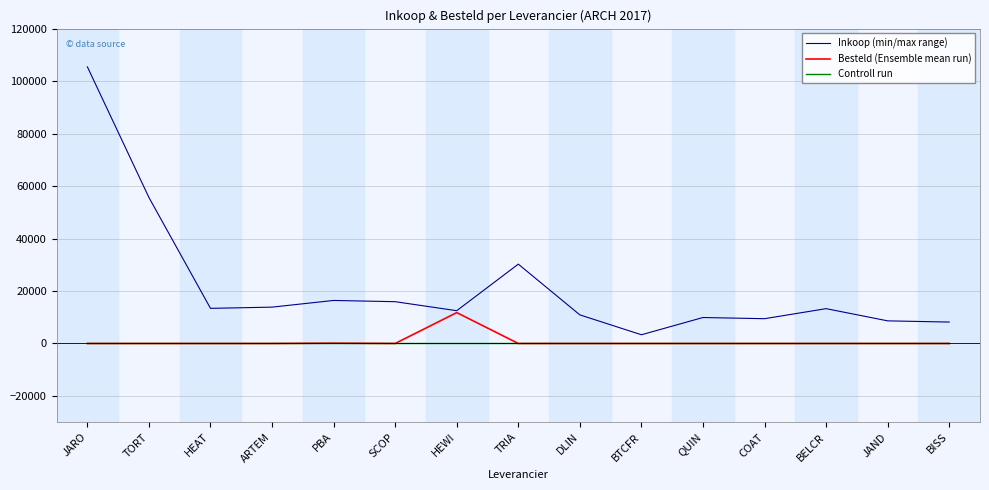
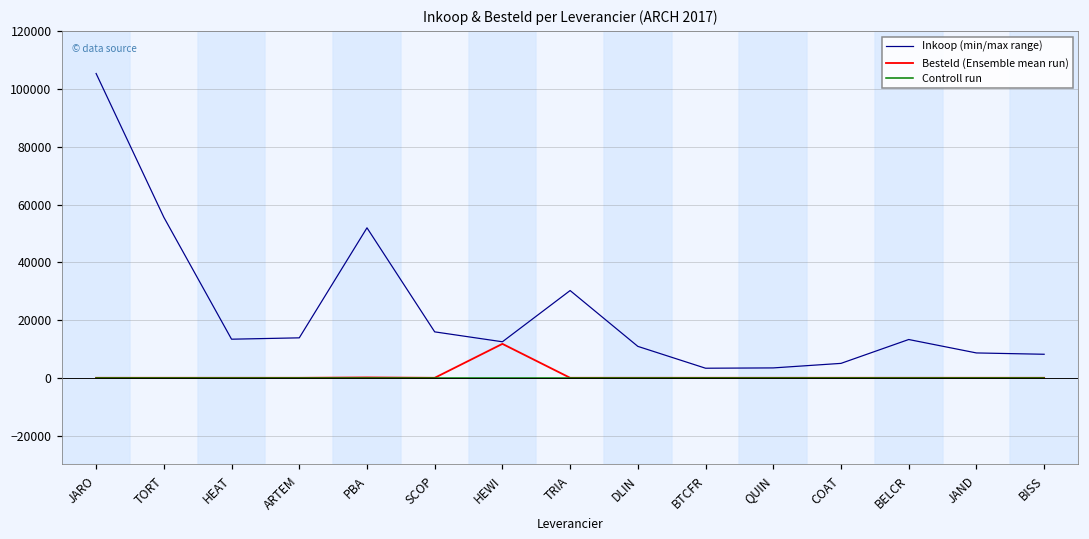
  {
    "Inkoop (min/max range)": {
      "JARO": 105000,
      "TORT": 56000,
      "HEAT": 13000,
      "ARTEM": 14000,
-     "PBA": 16000,
+     "PBA": 52000,
      "SCOP": 16000,
      "TRIA": 30000,
      "DLIN": 11000,
      "BTCFR": 3000,
-     "QUIN": 10000,
-     "COAT": 9000,
+     "QUIN": 3000,
+     "COAT": 5000,
      "BELCR": 13000,
      "JAND": 9000,
      "BISS": 8000
    },
    "Controll run": {
      "HEWI": 0
    }
  }
